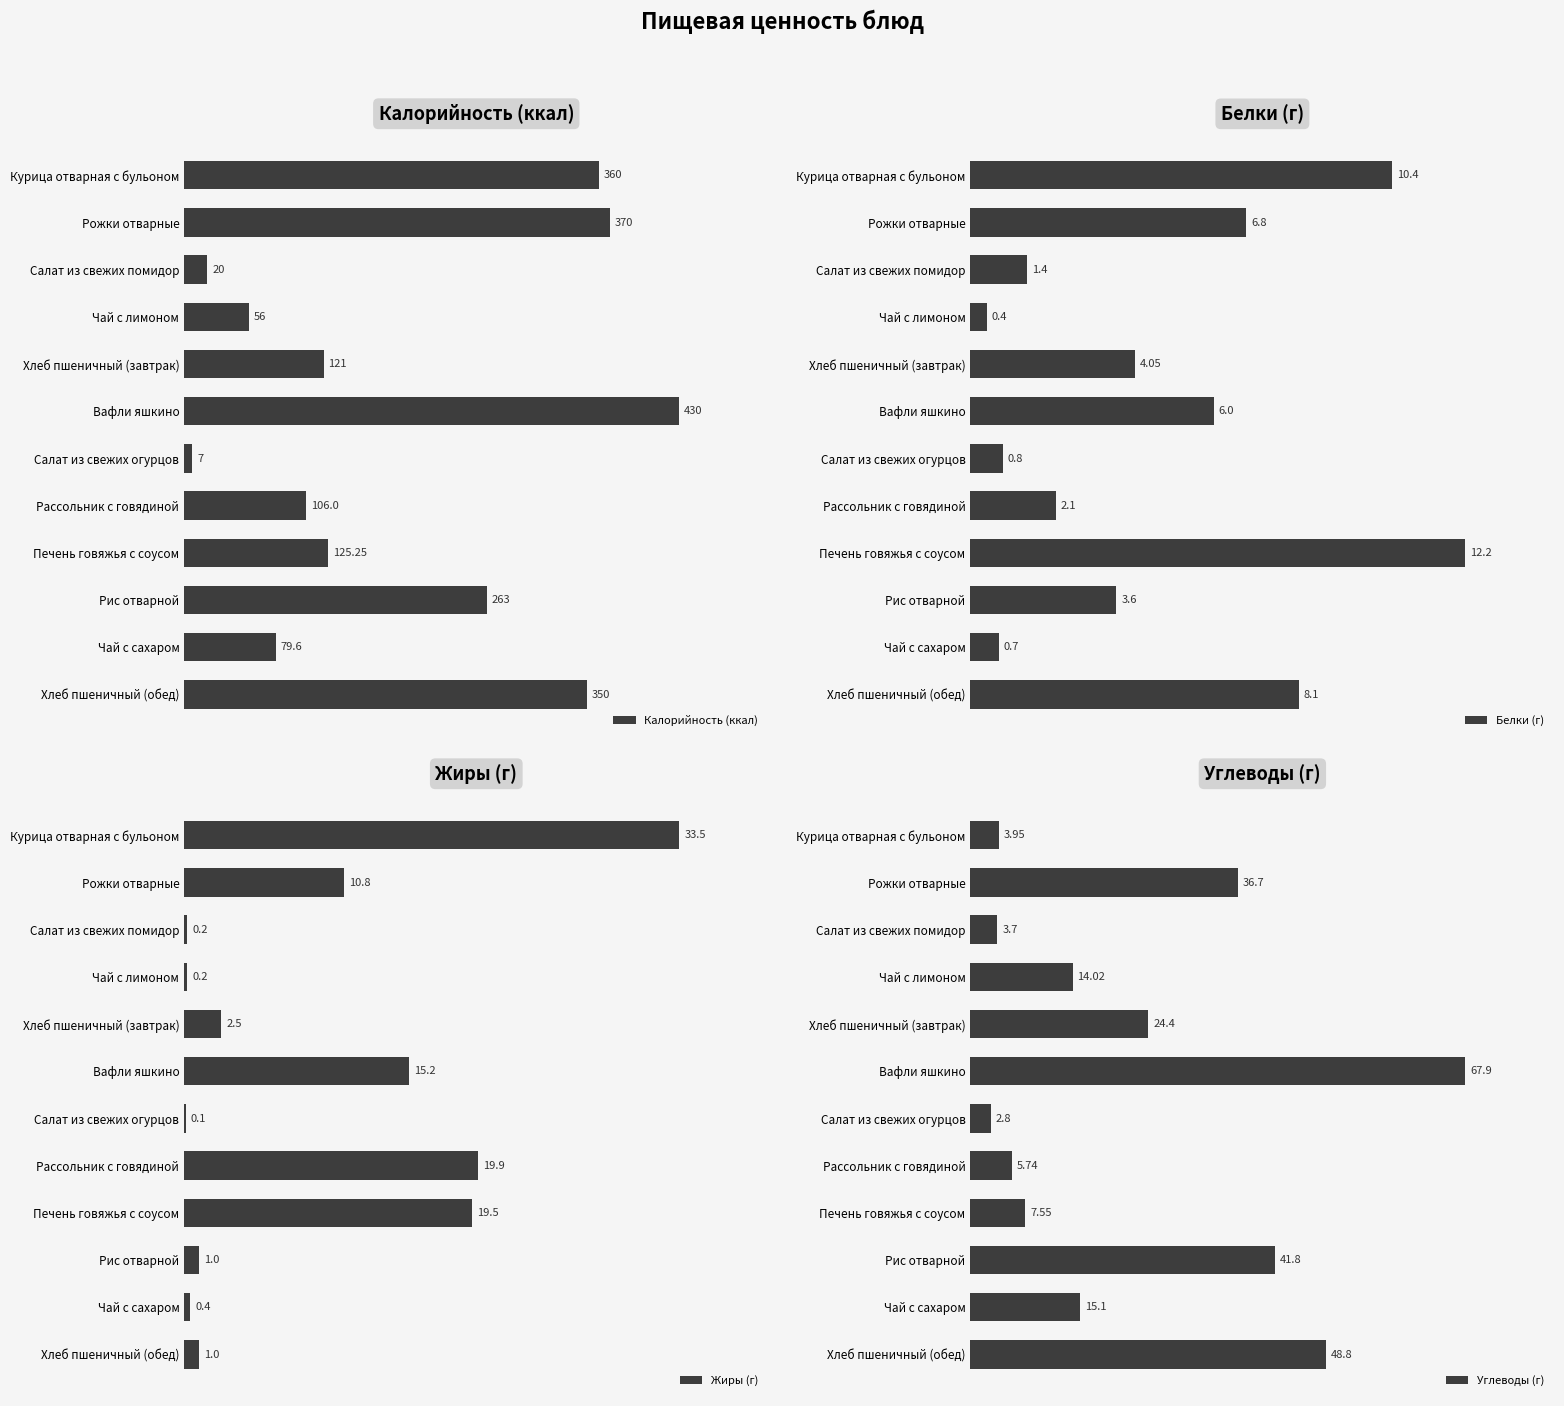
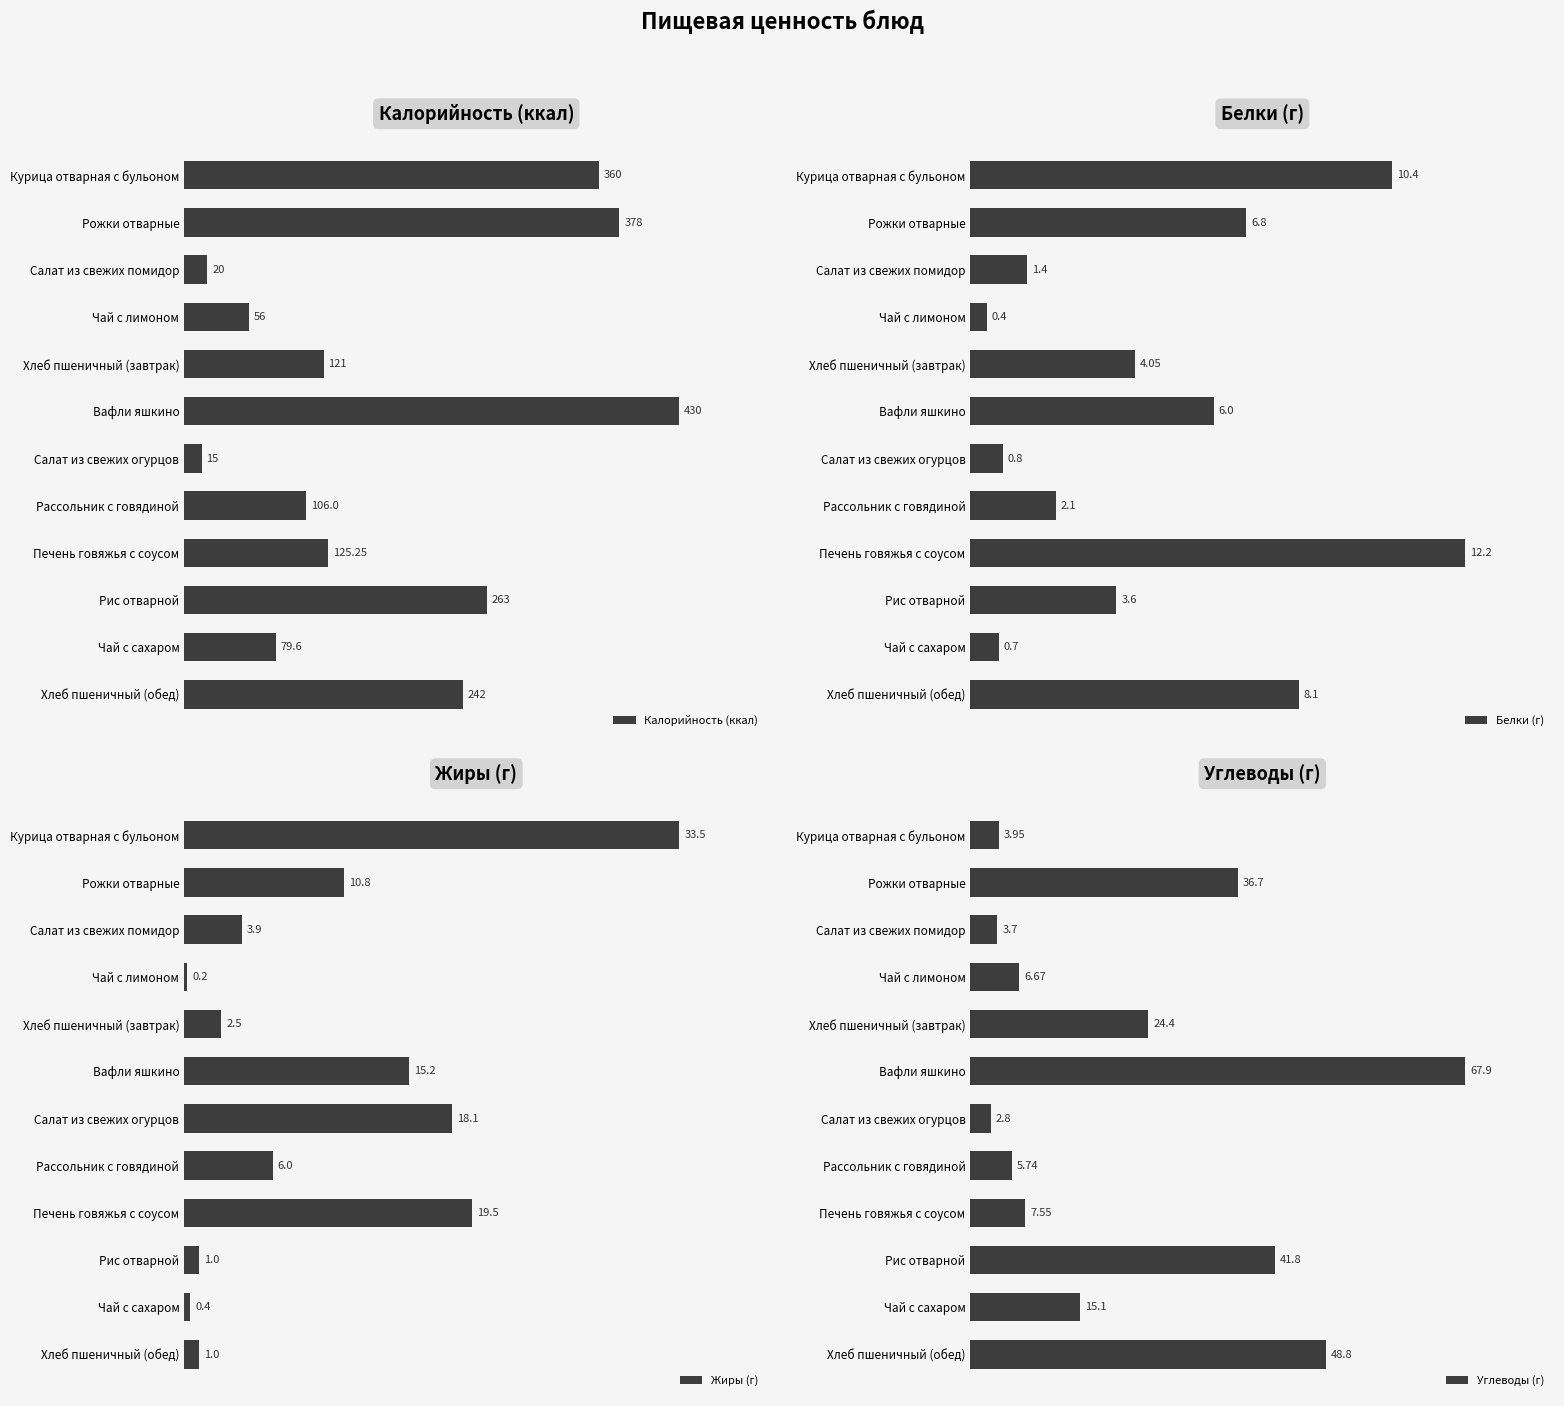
  {
    "Калорийность (ккал)": {
      "Курица отварная с бульоном": 360,
-     "Рожки отварные": 370,
+     "Рожки отварные": 378,
      "Салат из свежих помидор": 20,
      "Чай с лимоном": 56,
      "Хлеб пшеничный (завтрак)": 121,
      "Вафли яшкино": 430,
-     "Салат из свежих огурцов": 7,
+     "Салат из свежих огурцов": 15,
      "Рассольник с говядиной": 106.0,
      "Печень говяжья с соусом": 125.25,
      "Рис отварной": 263,
      "Чай с сахаром": 79.6,
-     "Хлеб пшеничный (обед)": 350
+     "Хлеб пшеничный (обед)": 242
    },
    "Белки (г)": {
      "Курица отварная с бульоном": 10.4,
      "Рожки отварные": 6.8,
      "Салат из свежих помидор": 1.4,
      "Чай с лимоном": 0.4,
      "Хлеб пшеничный (завтрак)": 4.05,
      "Вафли яшкино": 6.0,
      "Салат из свежих огурцов": 0.8,
      "Рассольник с говядиной": 2.1,
      "Печень говяжья с соусом": 12.2,
      "Рис отварной": 3.6,
      "Чай с сахаром": 0.7,
      "Хлеб пшеничный (обед)": 8.1
    },
    "Жиры (г)": {
      "Курица отварная с бульоном": 33.5,
      "Рожки отварные": 10.8,
-     "Салат из свежих помидор": 0.2,
+     "Салат из свежих помидор": 3.9,
      "Чай с лимоном": 0.2,
      "Хлеб пшеничный (завтрак)": 2.5,
      "Вафли яшкино": 15.2,
-     "Салат из свежих огурцов": 0.1,
-     "Рассольник с говядиной": 19.9,
+     "Салат из свежих огурцов": 18.1,
+     "Рассольник с говядиной": 6.0,
      "Печень говяжья с соусом": 19.5,
      "Рис отварной": 1.0,
      "Чай с сахаром": 0.4,
      "Хлеб пшеничный (обед)": 1.0
    },
    "Углеводы (г)": {
      "Курица отварная с бульоном": 3.95,
      "Рожки отварные": 36.7,
      "Салат из свежих помидор": 3.7,
-     "Чай с лимоном": 14.02,
+     "Чай с лимоном": 6.67,
      "Хлеб пшеничный (завтрак)": 24.4,
      "Вафли яшкино": 67.9,
      "Салат из свежих огурцов": 2.8,
      "Рассольник с говядиной": 5.74,
      "Печень говяжья с соусом": 7.55,
      "Рис отварной": 41.8,
      "Чай с сахаром": 15.1,
      "Хлеб пшеничный (обед)": 48.8
    }
  }
